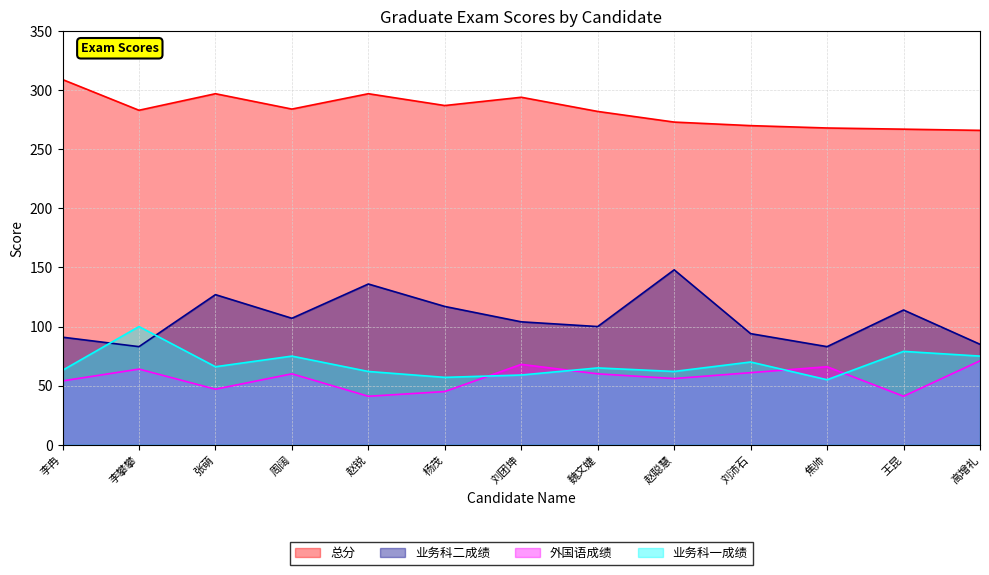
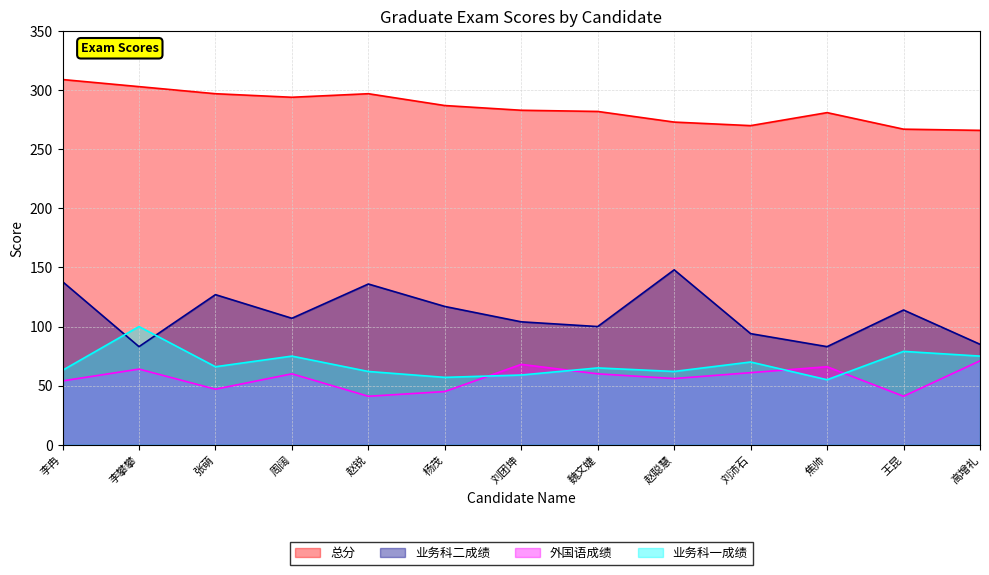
  {
    "总分": {
      "李冉": 309,
-     "李攀攀": 283,
+     "李攀攀": 303,
      "张萌": 297,
-     "周阔": 284,
+     "周阔": 294,
      "赵锐": 297,
      "杨茂": 287,
-     "刘团坤": 294,
+     "刘团坤": 283,
      "魏文婕": 282,
      "赵聪慧": 273,
      "刘沛石": 270,
-     "焦帅": 268,
+     "焦帅": 281,
      "王昆": 267,
      "高增礼": 266
    },
    "业务科二成绩": {
-     "李冉": 91,
+     "李冉": 138,
      "李攀攀": 83,
      "张萌": 127,
      "周阔": 107,
      "赵锐": 136,
      "杨茂": 117,
      "刘团坤": 104,
      "魏文婕": 100,
      "赵聪慧": 148,
      "刘沛石": 94,
      "焦帅": 83,
      "王昆": 114,
      "高增礼": 85
    },
    "外国语成绩": {
      "李冉": 54,
      "李攀攀": 64,
      "张萌": 47,
      "周阔": 60,
      "赵锐": 41,
      "杨茂": 45,
      "刘团坤": 68,
      "魏文婕": 60,
      "赵聪慧": 56,
      "刘沛石": 61,
      "焦帅": 66,
      "王昆": 41,
      "高增礼": 71
    },
    "业务科一成绩": {
      "李冉": 63,
      "李攀攀": 100,
      "张萌": 66,
      "周阔": 75,
      "赵锐": 62,
      "杨茂": 57,
      "刘团坤": 59,
      "魏文婕": 65,
      "赵聪慧": 62,
      "刘沛石": 70,
      "焦帅": 55,
      "王昆": 79,
      "高增礼": 75
    }
  }
